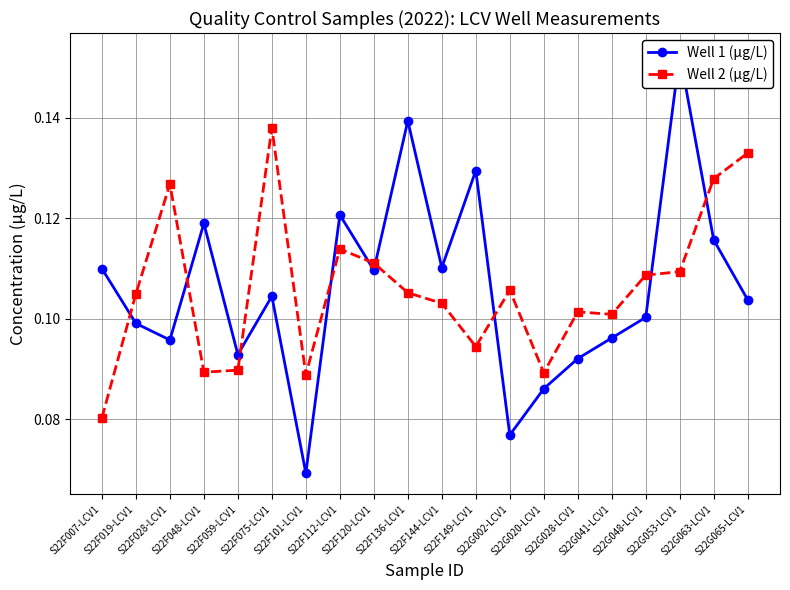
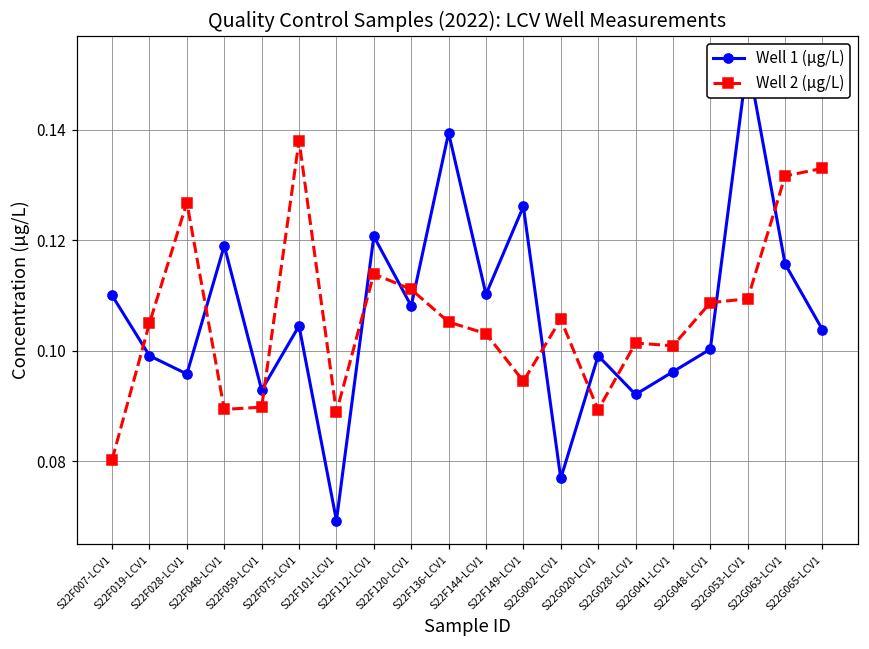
  {
    "Well 1 (µg/L)": {
      "S22F007-LCV1": 0.110,
      "S22F019-LCV1": 0.099,
      "S22F028-LCV1": 0.096,
      "S22F048-LCV1": 0.119,
      "S22F059-LCV1": 0.093,
      "S22F075-LCV1": 0.105,
      "S22F101-LCV1": 0.069,
      "S22F112-LCV1": 0.121,
-     "S22F120-LCV1": 0.110,
+     "S22F120-LCV1": 0.108,
      "S22F136-LCV1": 0.139,
      "S22F144-LCV1": 0.110,
-     "S22F149-LCV1": 0.130,
+     "S22F149-LCV1": 0.126,
      "S22G002-LCV1": 0.077,
-     "S22G020-LCV1": 0.086,
+     "S22G020-LCV1": 0.099,
      "S22G028-LCV1": 0.092,
      "S22G041-LCV1": 0.096,
      "S22G048-LCV1": 0.100,
      "S22G063-LCV1": 0.116,
      "S22G065-LCV1": 0.104
    },
    "Well 2 (µg/L)": {
      "S22F007-LCV1": 0.080,
      "S22F019-LCV1": 0.105,
      "S22F028-LCV1": 0.127,
      "S22F048-LCV1": 0.089,
      "S22F059-LCV1": 0.090,
      "S22F075-LCV1": 0.138,
      "S22F101-LCV1": 0.089,
      "S22F112-LCV1": 0.114,
      "S22F120-LCV1": 0.111,
      "S22F136-LCV1": 0.105,
      "S22F144-LCV1": 0.103,
      "S22F149-LCV1": 0.095,
      "S22G002-LCV1": 0.106,
      "S22G020-LCV1": 0.089,
      "S22G028-LCV1": 0.101,
      "S22G041-LCV1": 0.101,
      "S22G048-LCV1": 0.109,
      "S22G053-LCV1": 0.109,
-     "S22G063-LCV1": 0.128,
+     "S22G063-LCV1": 0.132,
      "S22G065-LCV1": 0.133
    }
  }
